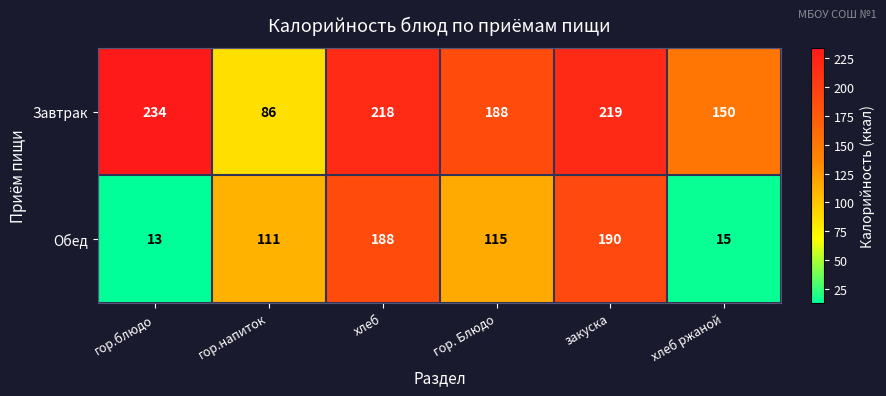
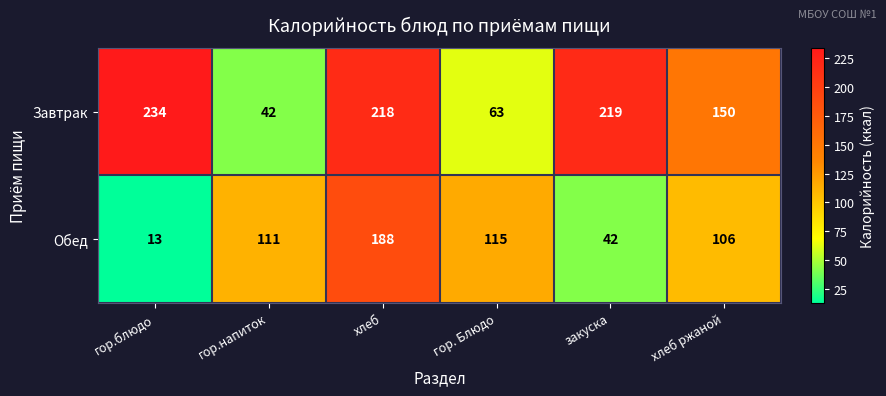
  {
    "Завтрак": {
      "гор.блюдо": 234,
-     "гор.напиток": 86,
+     "гор.напиток": 42,
      "хлеб": 218,
-     "гор. Блюдо": 188,
+     "гор. Блюдо": 63,
      "закуска": 219,
      "хлеб ржаной": 150
    },
    "Обед": {
      "гор.блюдо": 13,
      "гор.напиток": 111,
      "хлеб": 188,
      "гор. Блюдо": 115,
-     "закуска": 190,
-     "хлеб ржаной": 15
+     "закуска": 42,
+     "хлеб ржаной": 106
    }
  }
